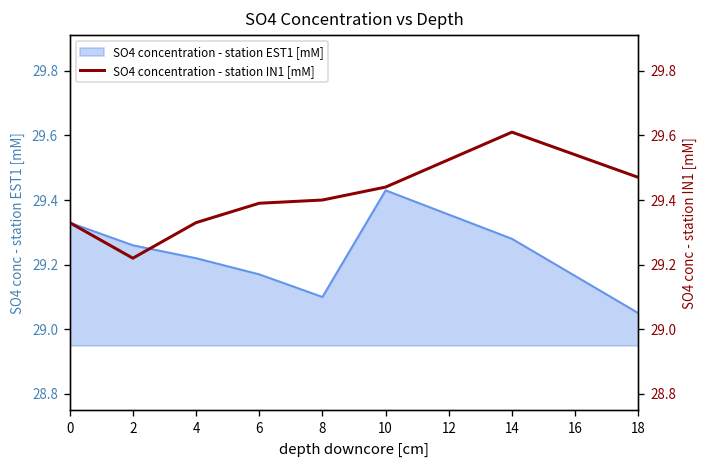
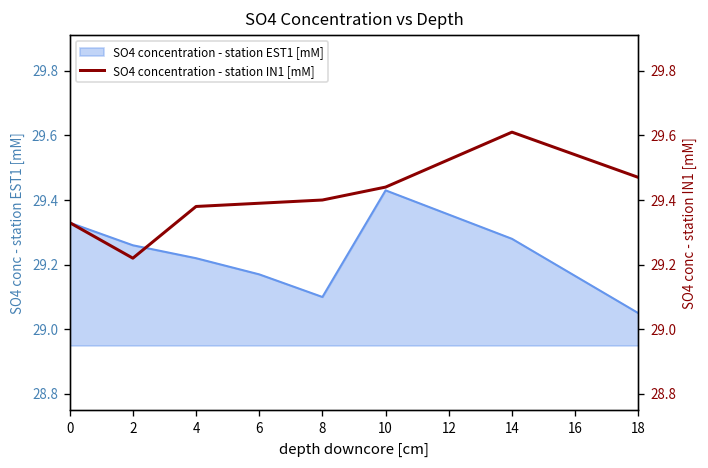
  {
    "SO4 concentration - station EST1 [mM]": {
      "0": 29.33,
      "2": 29.26,
      "4": 29.22,
      "6": 29.17,
      "8": 29.10,
      "10": 29.43,
      "14": 29.28,
      "18": 29.05
    },
    "SO4 concentration - station IN1 [mM]": {
      "0": 29.33,
      "2": 29.22,
-     "4": 29.33,
+     "4": 29.38,
      "6": 29.39,
      "8": 29.40,
      "10": 29.44,
      "14": 29.61,
      "18": 29.47
    }
  }
